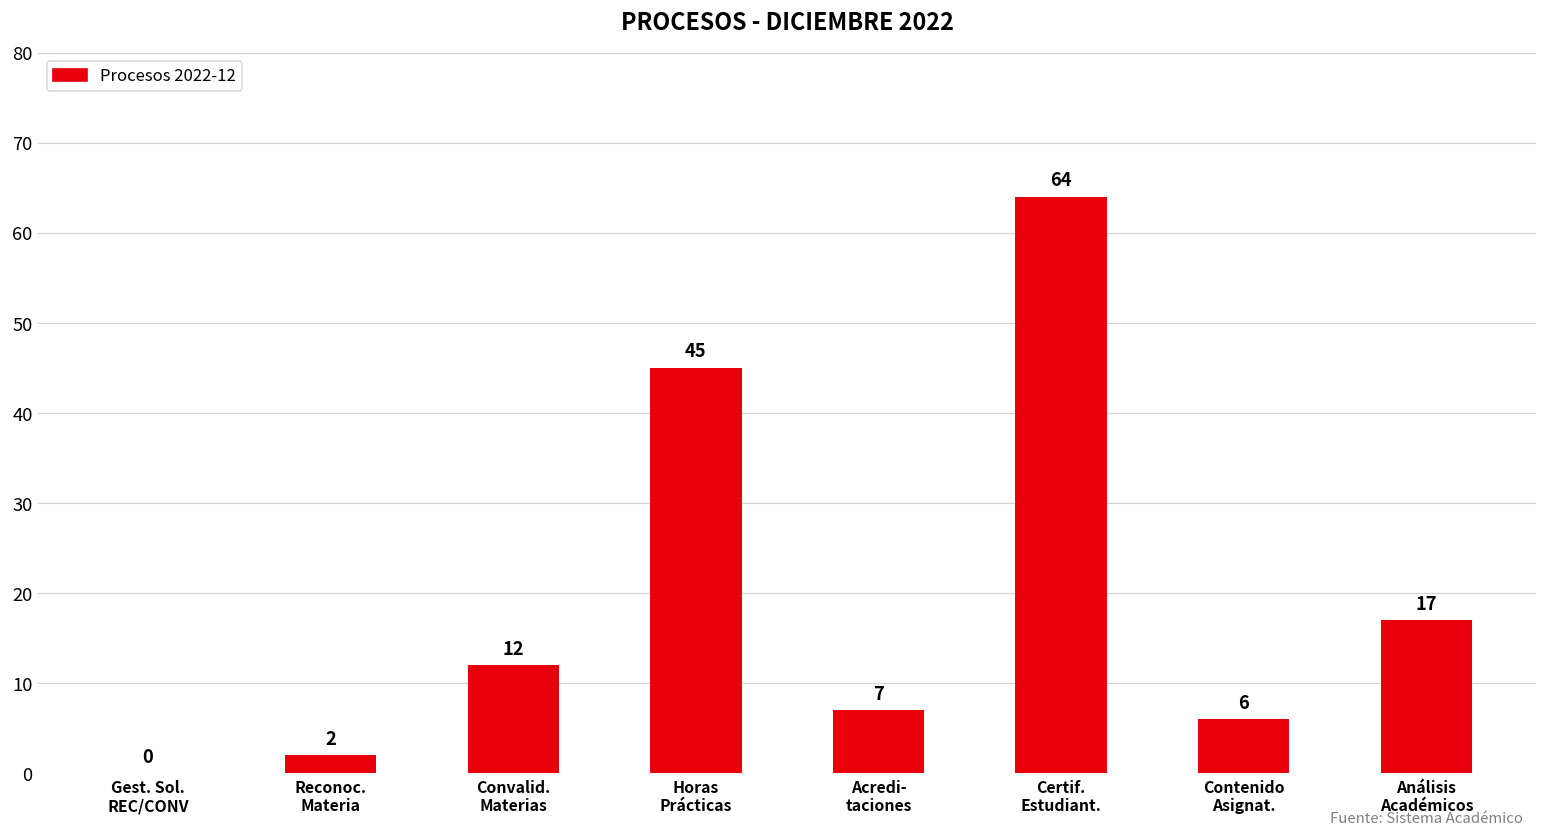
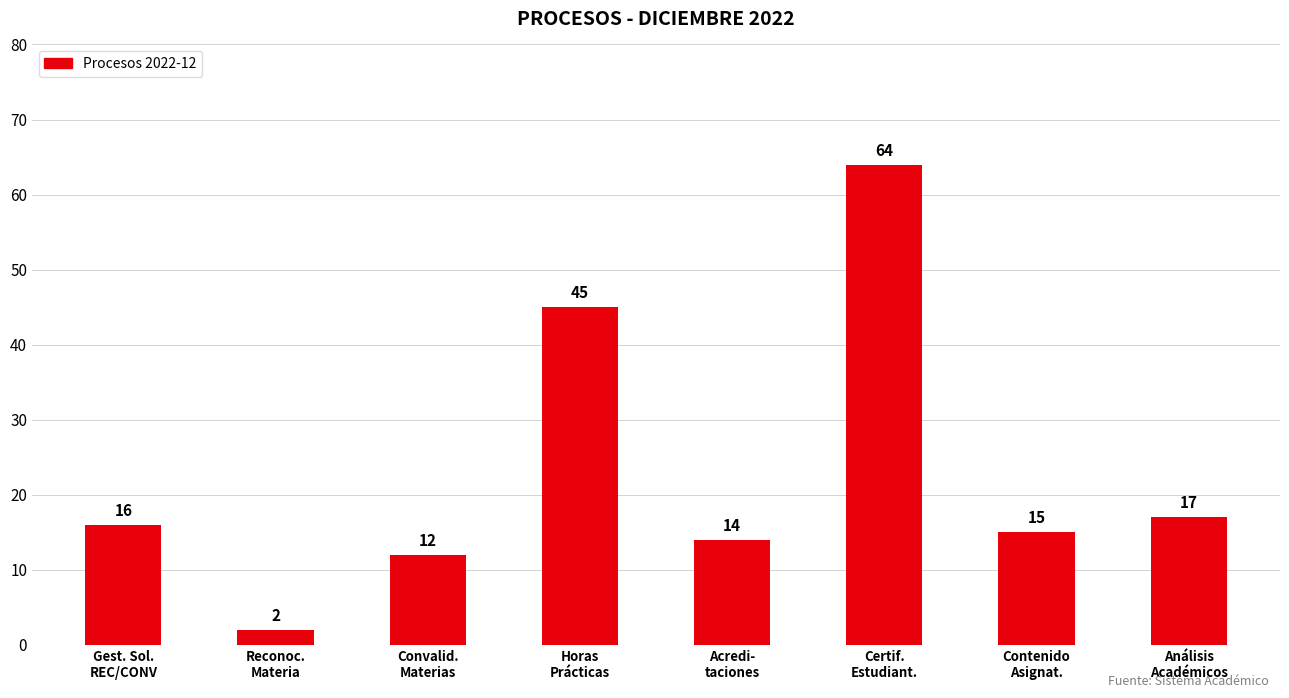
  {
-   "Gest. Sol. REC/CONV": 0,
+   "Gest. Sol. REC/CONV": 16,
    "Reconoc. Materia": 2,
    "Convalid. Materias": 12,
    "Horas Prácticas": 45,
-   "Acredi- taciones": 7,
+   "Acredi- taciones": 14,
    "Certif. Estudiant.": 64,
-   "Contenido Asignat.": 6,
+   "Contenido Asignat.": 15,
    "Análisis Académicos": 17
  }
